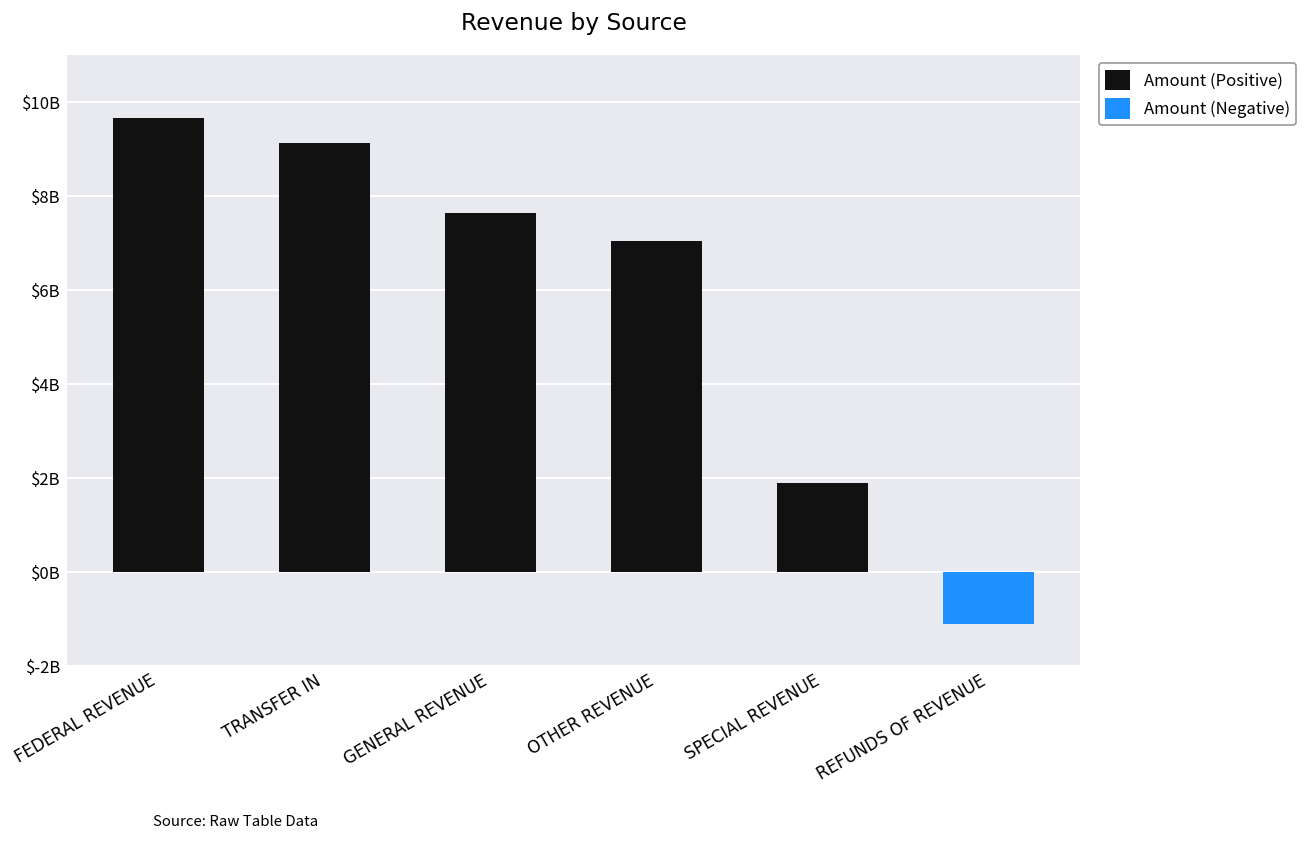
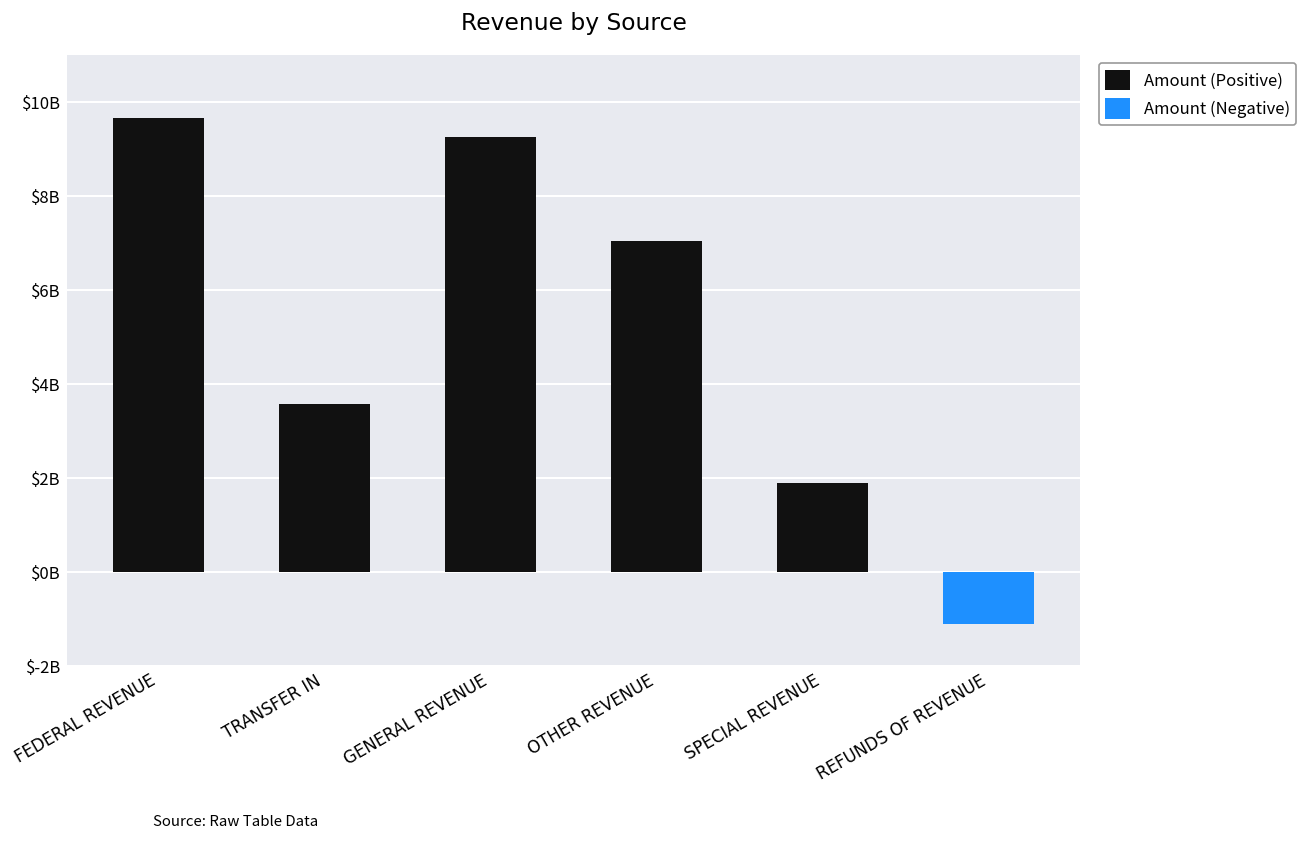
  {
    "Amount (Positive)": {
      "FEDERAL REVENUE": "$9700000000",
-     "TRANSFER IN": "$9100000000",
-     "GENERAL REVENUE": "$7600000000",
+     "TRANSFER IN": "$3600000000",
+     "GENERAL REVENUE": "$9200000000",
      "OTHER REVENUE": "$7000000000",
      "SPECIAL REVENUE": "$1900000000",
      "REFUNDS OF REVENUE": "$0"
    },
    "Amount (Negative)": {
      "FEDERAL REVENUE": "$0",
      "TRANSFER IN": "$0",
      "GENERAL REVENUE": "$0",
      "OTHER REVENUE": "$0",
      "SPECIAL REVENUE": "$0",
      "REFUNDS OF REVENUE": "$-1100000000"
    }
  }
